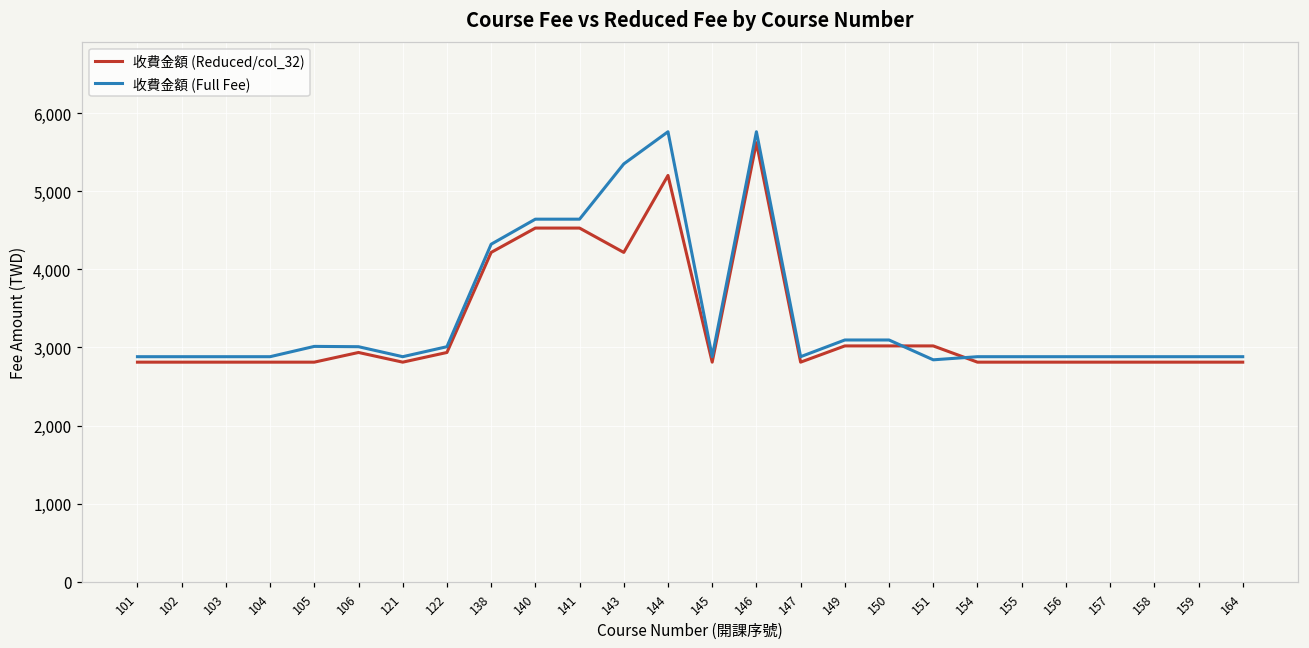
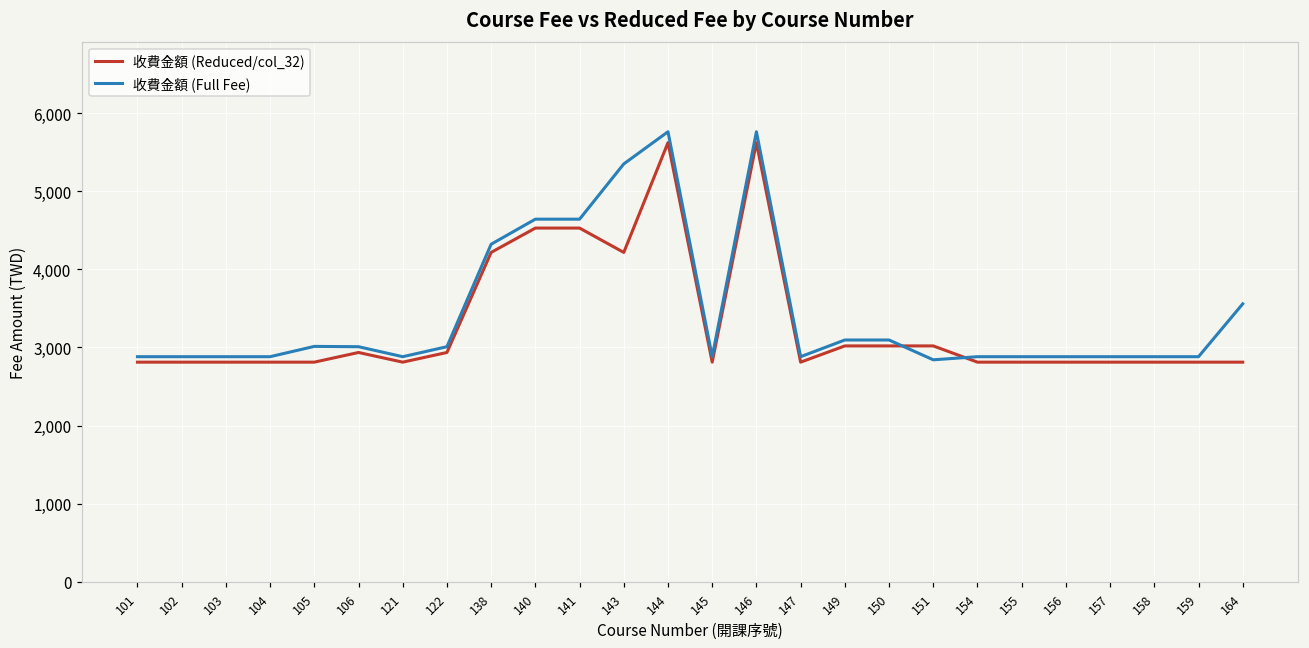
  {
    "收費金額 (Reduced/col_32)": {
      "101": "2,800",
      "102": "2,800",
      "103": "2,800",
      "104": "2,800",
      "105": "2,800",
      "106": "2,900",
      "121": "2,800",
      "122": "2,900",
      "138": "4,200",
      "140": "4,500",
      "141": "4,500",
      "143": "4,200",
-     "144": "5,200",
+     "144": "5,600",
      "145": "2,800",
      "146": "5,600",
      "147": "2,800",
      "149": "3,000",
      "150": "3,000",
      "151": "3,000",
      "154": "2,800",
      "155": "2,800",
      "156": "2,800",
      "157": "2,800",
      "158": "2,800",
      "159": "2,800",
      "164": "2,800"
    },
    "收費金額 (Full Fee)": {
      "101": "2,900",
      "102": "2,900",
      "103": "2,900",
      "104": "2,900",
      "105": "3,000",
      "106": "3,000",
      "121": "2,900",
      "122": "3,000",
      "138": "4,300",
      "140": "4,600",
      "141": "4,600",
      "143": "5,400",
      "144": "5,800",
      "145": "2,900",
      "146": "5,800",
      "147": "2,900",
      "149": "3,100",
      "150": "3,100",
      "151": "2,800",
      "154": "2,900",
      "155": "2,900",
      "156": "2,900",
      "157": "2,900",
      "158": "2,900",
      "159": "2,900",
-     "164": "2,900"
+     "164": "3,600"
    }
  }
